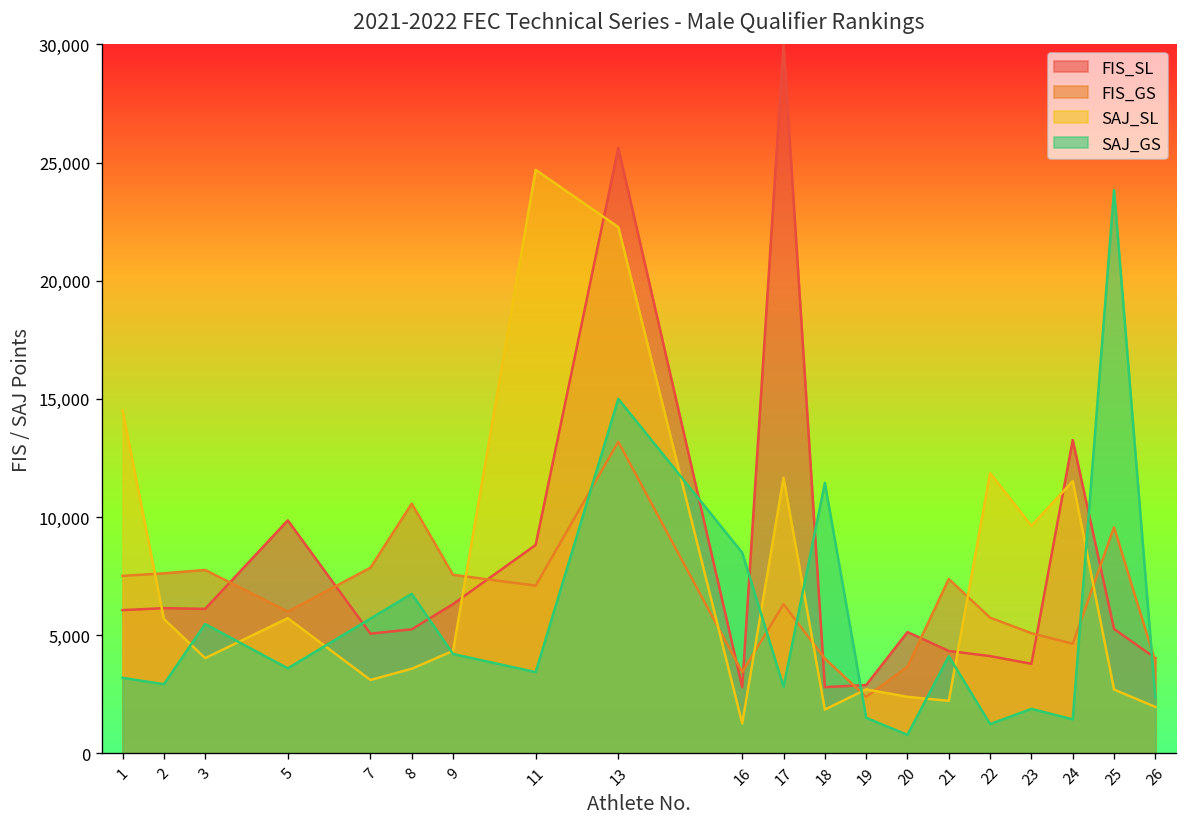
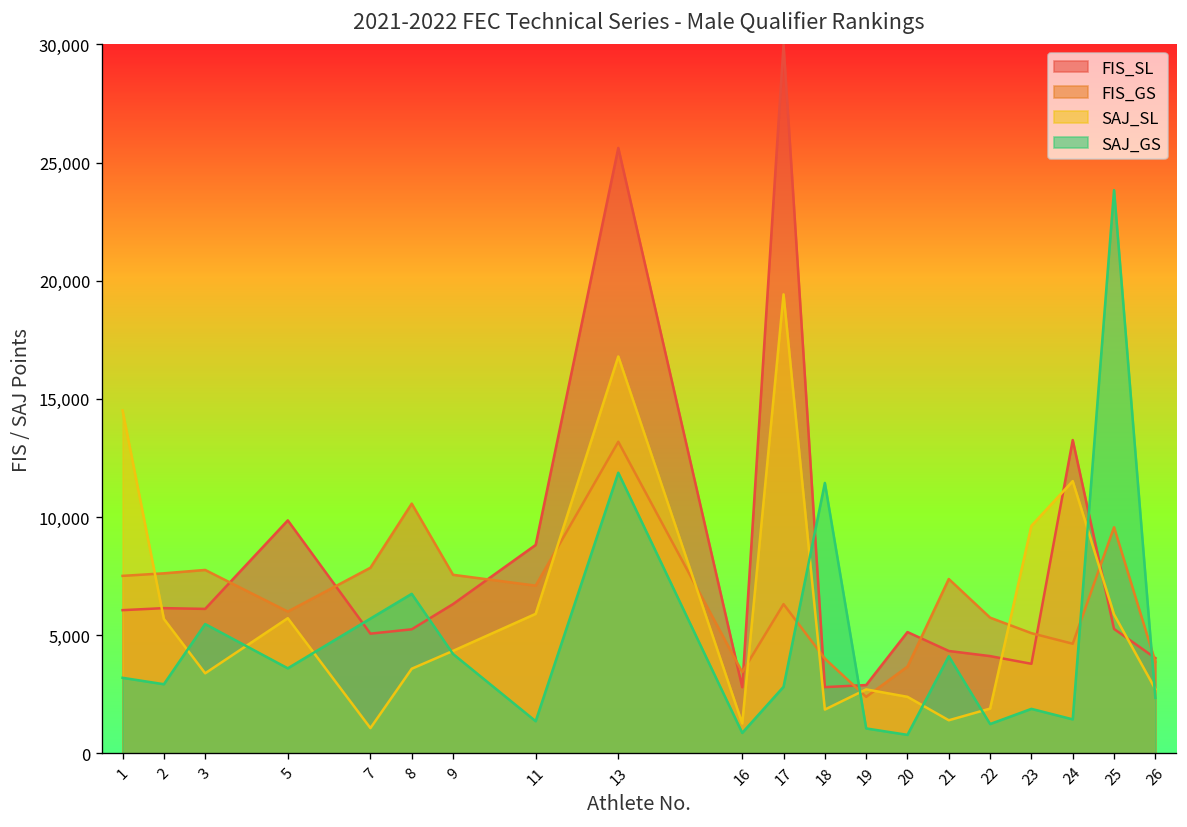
  {
    "SAJ_SL": {
      "1": "14,500",
      "2": "5,700",
-     "3": "4,000",
+     "3": "3,400",
      "5": "5,700",
-     "7": "3,100",
+     "7": "1,100",
      "8": "3,600",
      "9": "4,300",
-     "11": "24,700",
-     "13": "22,300",
+     "11": "5,900",
+     "13": "16,800",
      "16": "1,300",
-     "17": "11,700",
+     "17": "19,400",
      "18": "1,900",
      "19": "2,700",
      "20": "2,400",
-     "21": "2,200",
-     "22": "11,900",
+     "21": "1,400",
+     "22": "1,900",
      "23": "9,600",
      "24": "11,500",
-     "25": "2,700",
-     "26": "2,000"
+     "25": "5,900",
+     "26": "2,700"
    },
    "SAJ_GS": {
      "1": "3,200",
      "2": "2,900",
      "3": "5,500",
      "5": "3,600",
      "7": "5,700",
      "8": "6,800",
      "9": "4,200",
-     "11": "3,400",
-     "13": "15,000",
-     "16": "8,500",
+     "11": "1,400",
+     "13": "11,900",
+     "16": "900",
      "17": "2,800",
      "18": "11,400",
-     "19": "1,500",
+     "19": "1,100",
      "20": "800",
      "21": "4,100",
      "22": "1,200",
      "23": "1,900",
      "24": "1,400",
      "25": "23,800",
      "26": "2,300"
    }
  }
